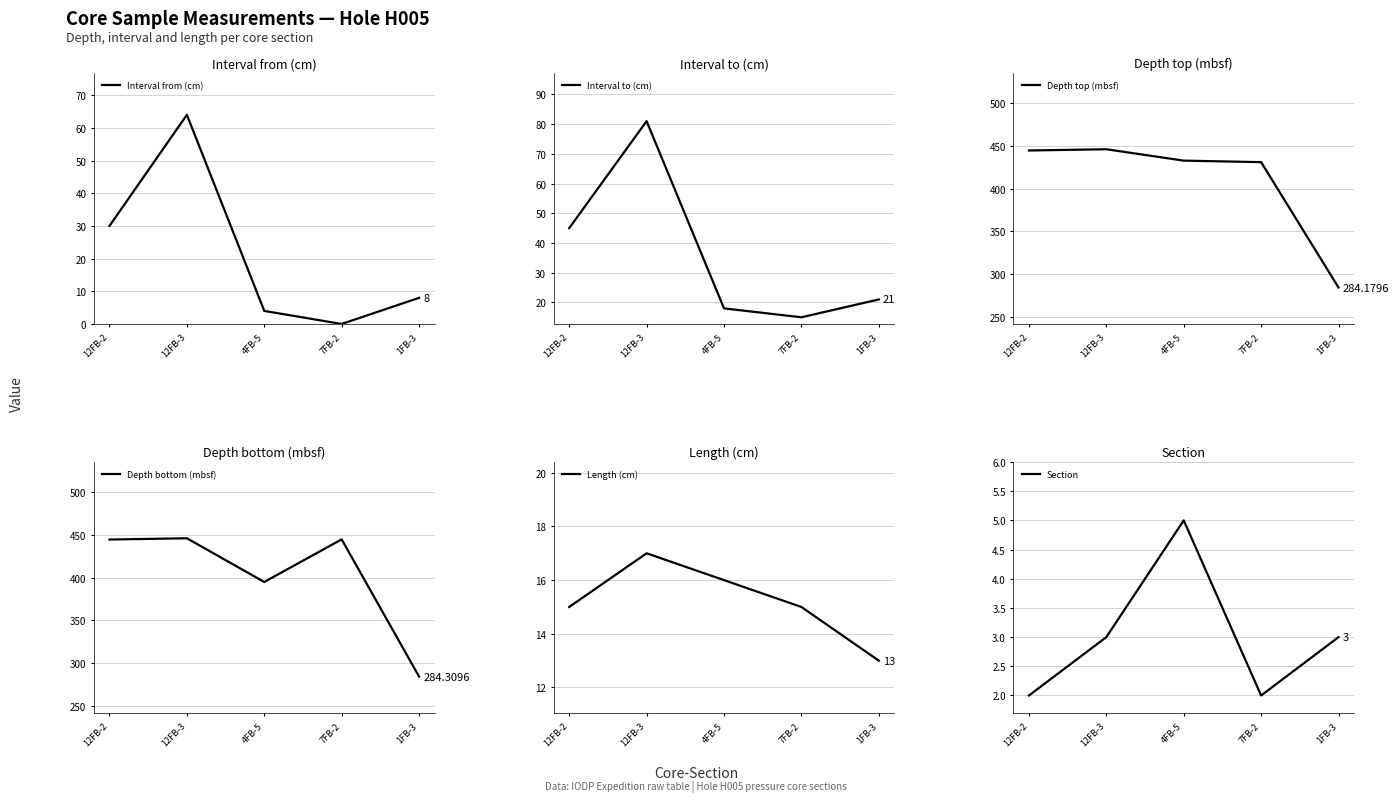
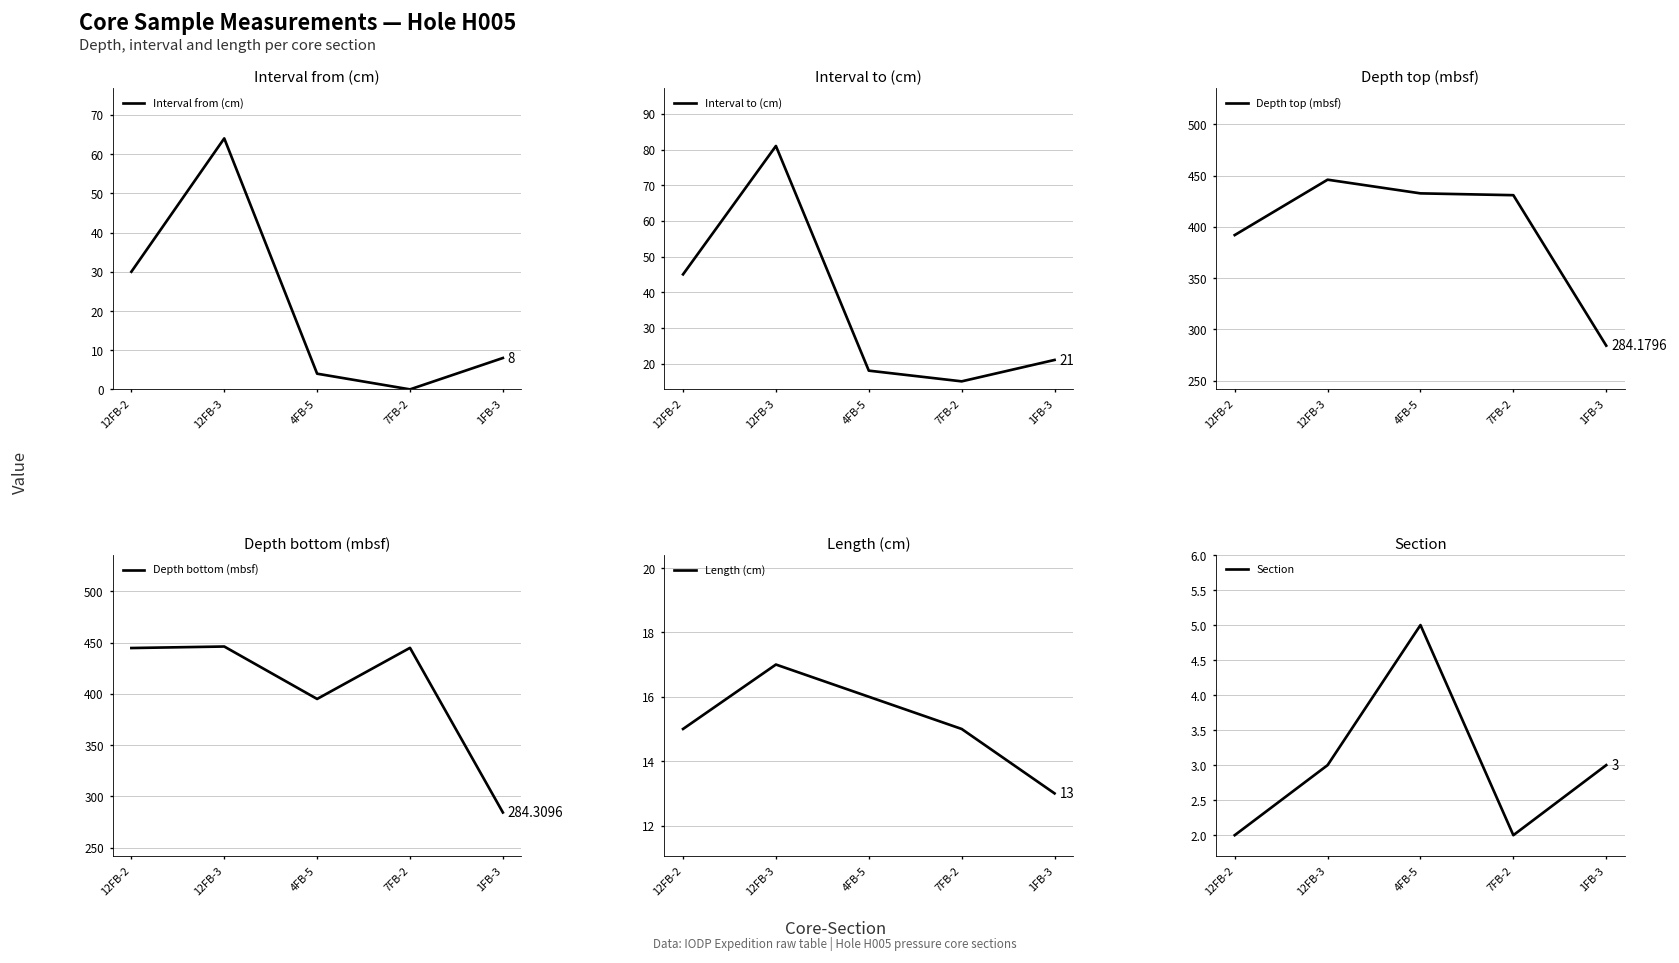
  {
    "Interval from (cm)": {
      "1FB-3": 8
    },
    "Interval to (cm)": {
      "1FB-3": 21
    },
    "Depth top (mbsf)": {
-     "12FB-2": 440,
+     "12FB-2": 390,
      "12FB-3": 450,
      "4FB-5": 430,
      "7FB-2": 430
    },
    "Depth bottom (mbsf)": {
      "1FB-3": 284.3096
    },
    "Length (cm)": {
      "1FB-3": 13
    },
    "Section": {
      "1FB-3": 3
    }
  }
